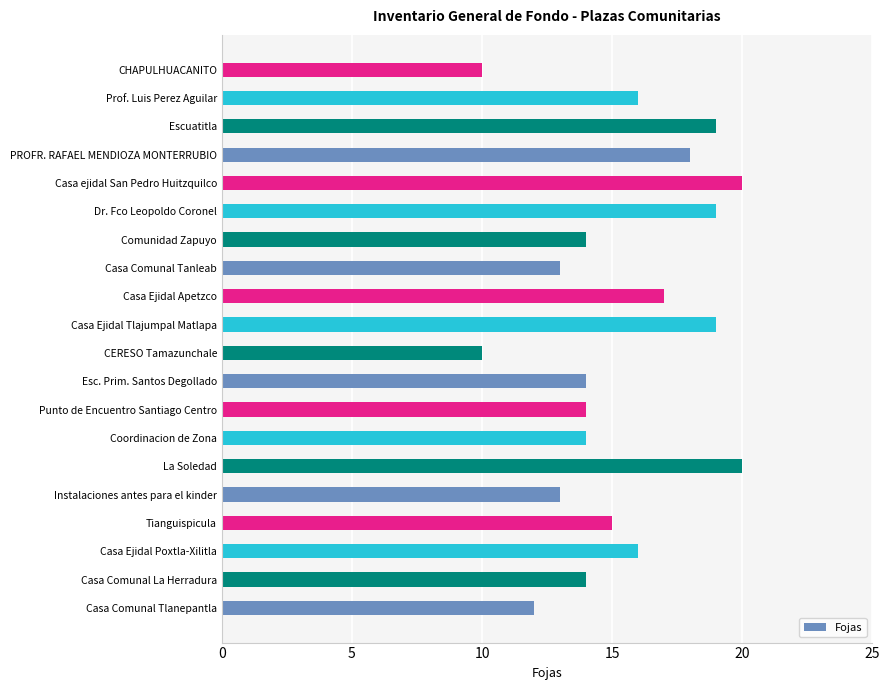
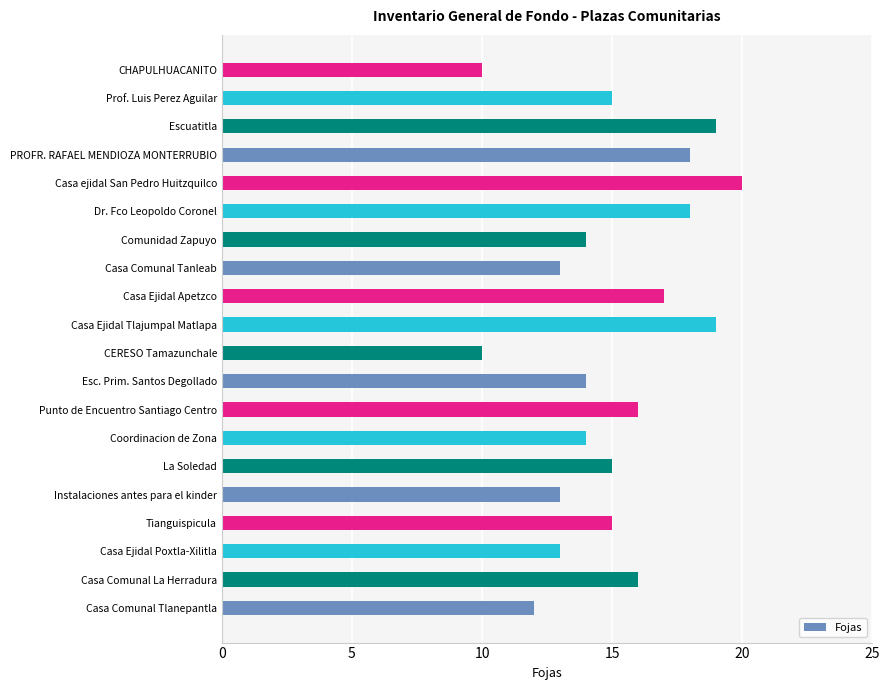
  {
    "CHAPULHUACANITO": 10,
-   "Prof. Luis Perez Aguilar": 16,
+   "Prof. Luis Perez Aguilar": 15,
    "Escuatitla": 19,
    "PROFR. RAFAEL MENDIOZA MONTERRUBIO": 18,
    "Casa ejidal San Pedro Huitzquilco": 20,
-   "Dr. Fco Leopoldo Coronel": 19,
+   "Dr. Fco Leopoldo Coronel": 18,
    "Comunidad Zapuyo": 14,
    "Casa Comunal Tanleab": 13,
    "Casa Ejidal Apetzco": 17,
    "Casa Ejidal Tlajumpal Matlapa": 19,
    "CERESO Tamazunchale": 10,
    "Esc. Prim. Santos Degollado": 14,
-   "Punto de Encuentro Santiago Centro": 14,
+   "Punto de Encuentro Santiago Centro": 16,
    "Coordinacion de Zona": 14,
-   "La Soledad": 20,
+   "La Soledad": 15,
    "Instalaciones antes para el kinder": 13,
    "Tianguispicula": 15,
-   "Casa Ejidal Poxtla-Xilitla": 16,
-   "Casa Comunal La Herradura": 14,
+   "Casa Ejidal Poxtla-Xilitla": 13,
+   "Casa Comunal La Herradura": 16,
    "Casa Comunal Tlanepantla": 12
  }
